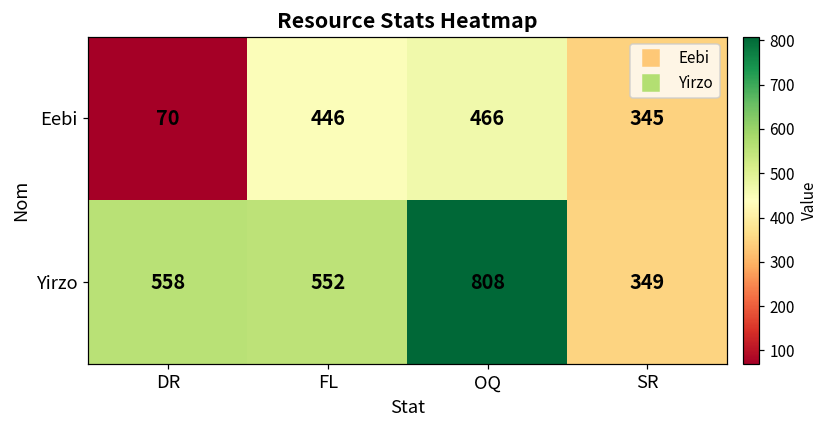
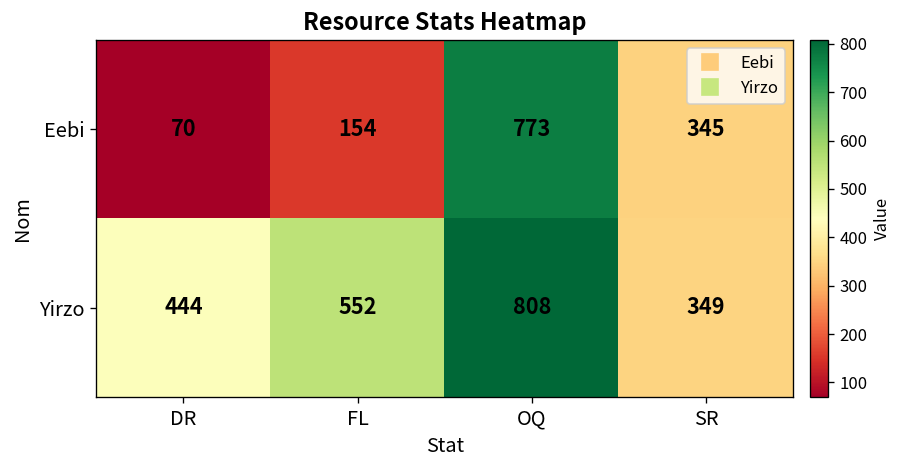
  {
    "Eebi": {
      "DR": 70,
-     "FL": 446,
-     "OQ": 466,
+     "FL": 154,
+     "OQ": 773,
      "SR": 345
    },
    "Yirzo": {
-     "DR": 558,
+     "DR": 444,
      "FL": 552,
      "OQ": 808,
      "SR": 349
    }
  }
